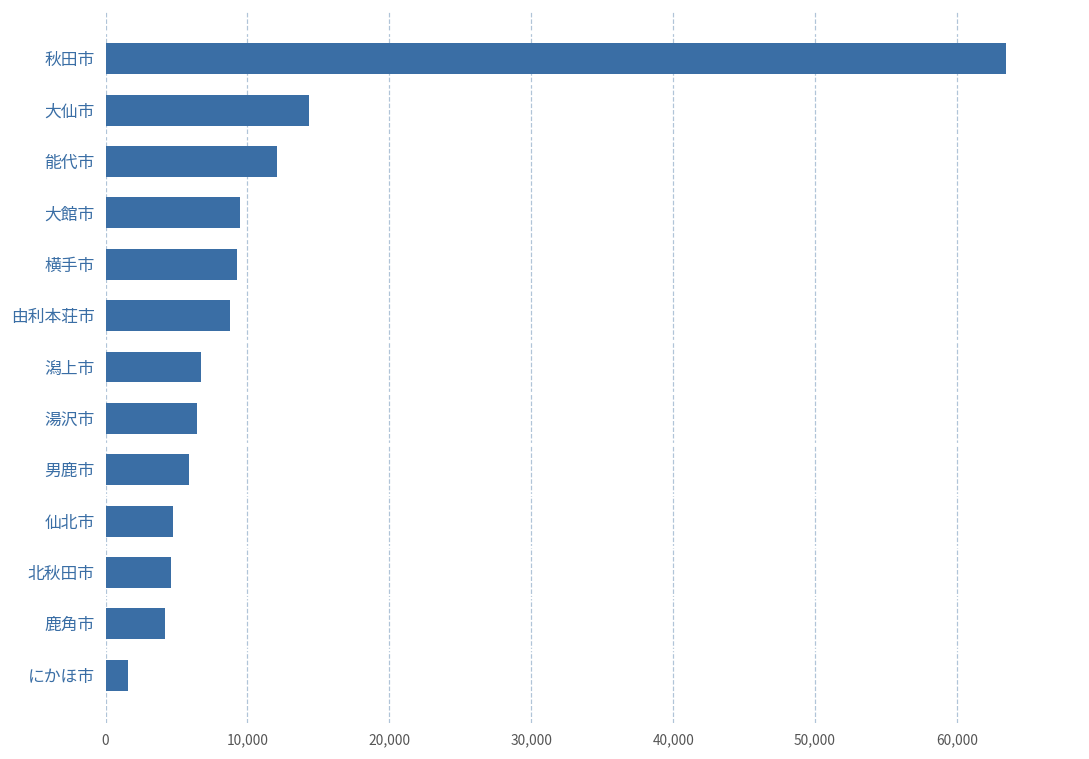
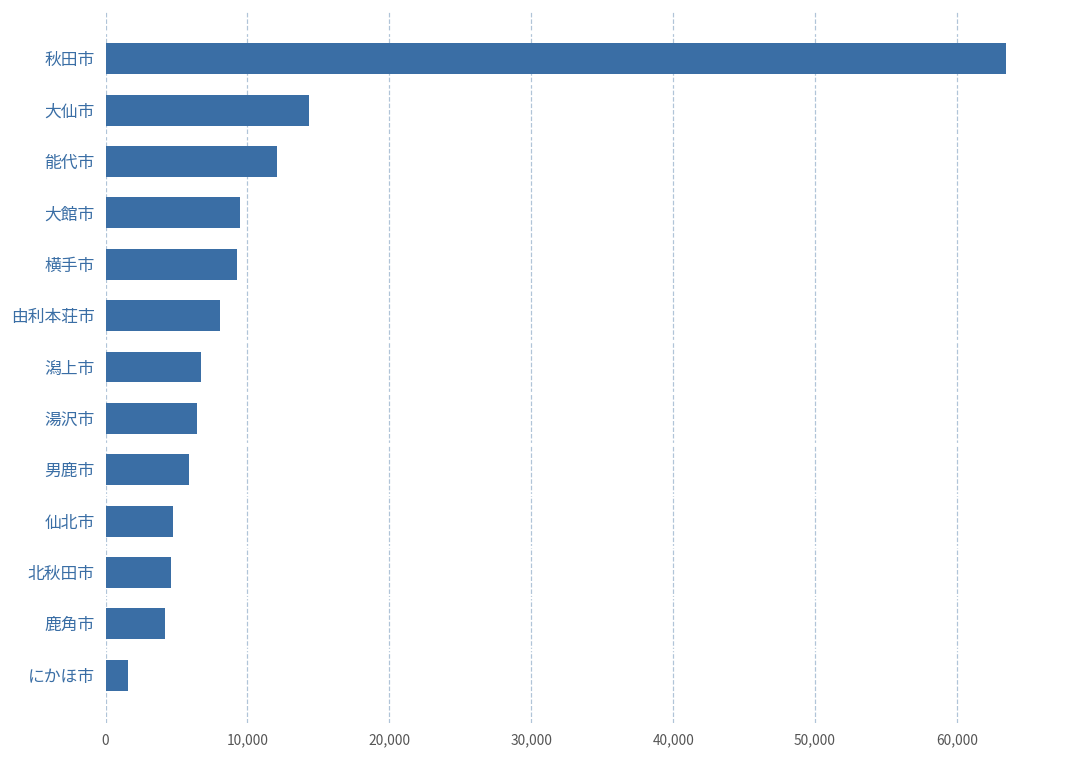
  {
    "秋田市": "63,500",
    "大仙市": "14,400",
    "能代市": "12,100",
    "大館市": "9,500",
    "横手市": "9,200",
-   "由利本荘市": "8,800",
+   "由利本荘市": "8,100",
    "潟上市": "6,800",
    "湯沢市": "6,500",
    "男鹿市": "5,900",
    "仙北市": "4,700",
    "北秋田市": "4,600",
    "鹿角市": "4,200",
    "にかほ市": "1,500"
  }
